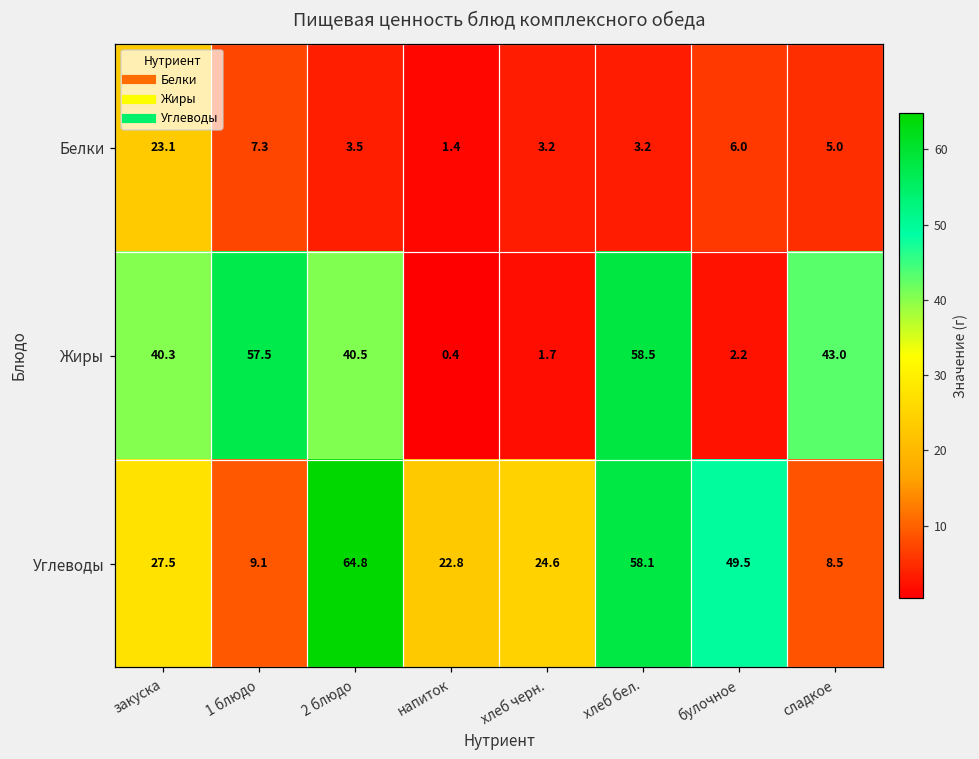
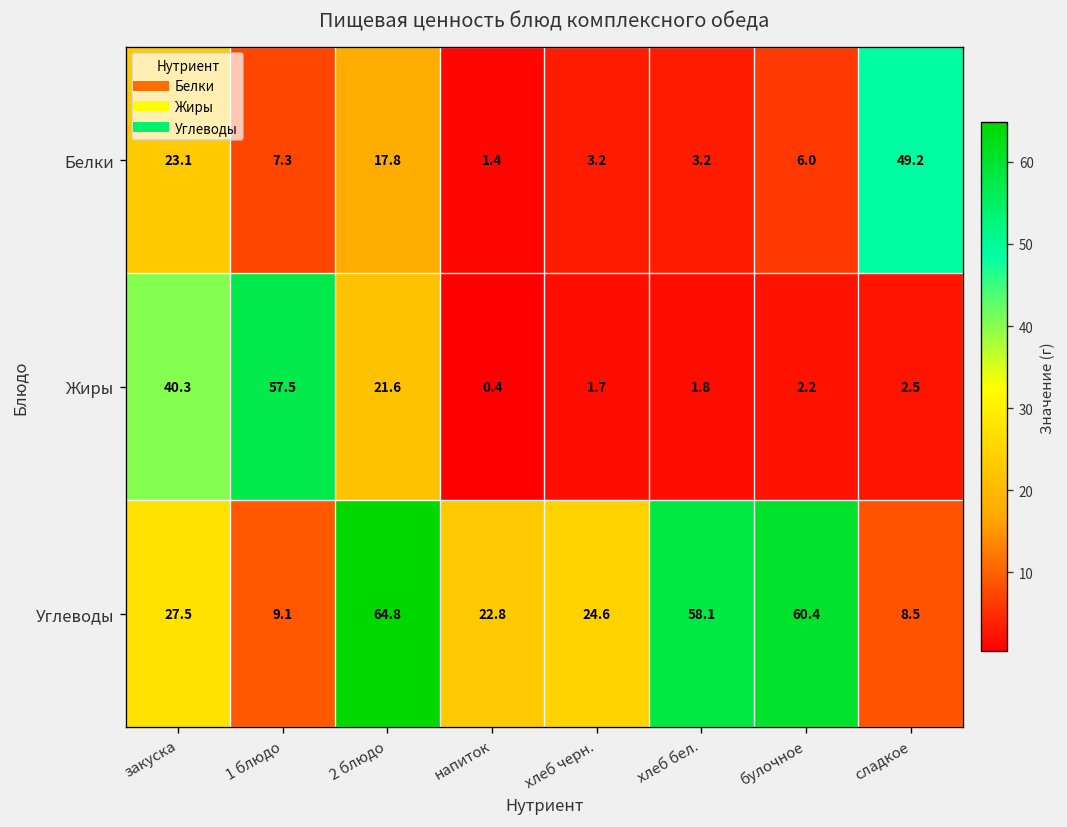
  {
    "Белки": {
      "закуска": 23.1,
      "1 блюдо": 7.3,
-     "2 блюдо": 3.5,
+     "2 блюдо": 17.8,
      "напиток": 1.4,
      "хлеб черн.": 3.2,
      "хлеб бел.": 3.2,
      "булочное": 6.0,
-     "сладкое": 5.0
+     "сладкое": 49.2
    },
    "Жиры": {
      "закуска": 40.3,
      "1 блюдо": 57.5,
-     "2 блюдо": 40.5,
+     "2 блюдо": 21.6,
      "напиток": 0.4,
      "хлеб черн.": 1.7,
-     "хлеб бел.": 58.5,
+     "хлеб бел.": 1.8,
      "булочное": 2.2,
-     "сладкое": 43.0
+     "сладкое": 2.5
    },
    "Углеводы": {
      "закуска": 27.5,
      "1 блюдо": 9.1,
      "2 блюдо": 64.8,
      "напиток": 22.8,
      "хлеб черн.": 24.6,
      "хлеб бел.": 58.1,
-     "булочное": 49.5,
+     "булочное": 60.4,
      "сладкое": 8.5
    }
  }
